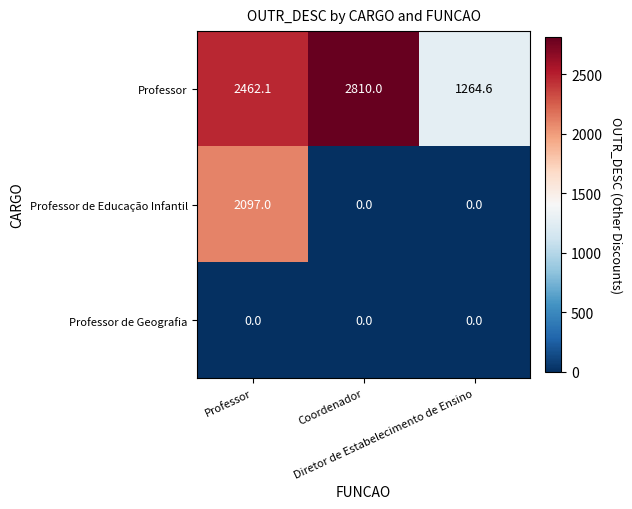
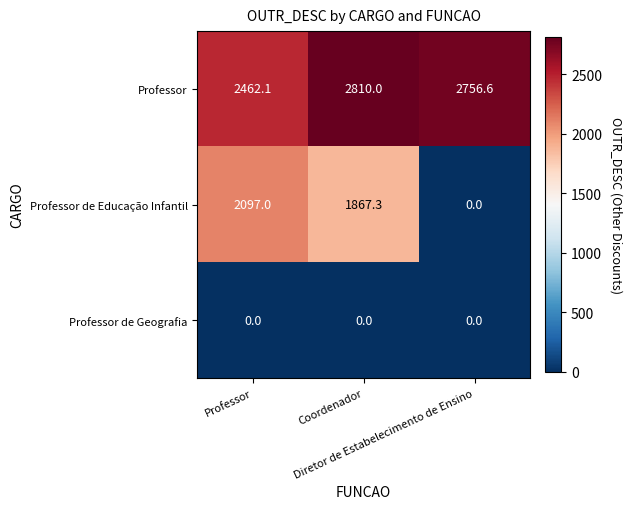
  {
    "Professor": {
      "Professor": 2462.1,
      "Coordenador": 2810.0,
-     "Diretor de Estabelecimento de Ensino": 1264.6
+     "Diretor de Estabelecimento de Ensino": 2756.6
    },
    "Professor de Educação Infantil": {
      "Professor": 2097.0,
-     "Coordenador": 0.0,
+     "Coordenador": 1867.3,
      "Diretor de Estabelecimento de Ensino": 0.0
    },
    "Professor de Geografia": {
      "Professor": 0.0,
      "Coordenador": 0.0,
      "Diretor de Estabelecimento de Ensino": 0.0
    }
  }
